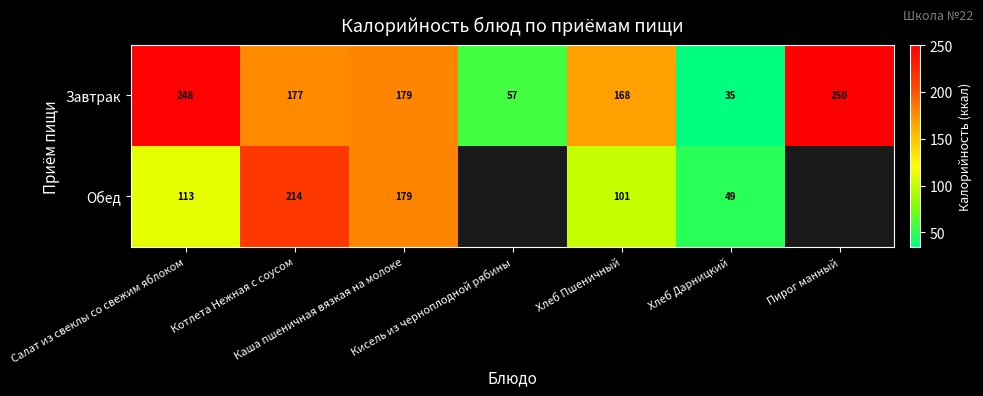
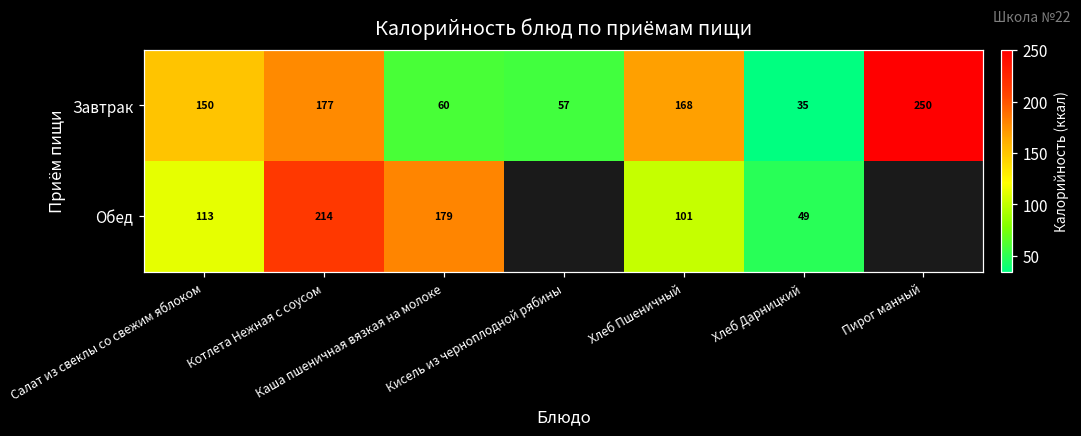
  {
    "Завтрак": {
-     "Салат из свеклы со свежим яблоком": 248,
+     "Салат из свеклы со свежим яблоком": 150,
      "Котлета Нежная с соусом": 177,
-     "Каша пшеничная вязкая на молоке": 179,
+     "Каша пшеничная вязкая на молоке": 60,
      "Кисель из черноплодной рябины": 57,
      "Хлеб Пшеничный": 168,
      "Хлеб Дарницкий": 35,
      "Пирог манный": 250
    },
    "Обед": {
      "Салат из свеклы со свежим яблоком": 113,
      "Котлета Нежная с соусом": 214,
      "Каша пшеничная вязкая на молоке": 179,
      "Хлеб Пшеничный": 101,
      "Хлеб Дарницкий": 49
    }
  }
